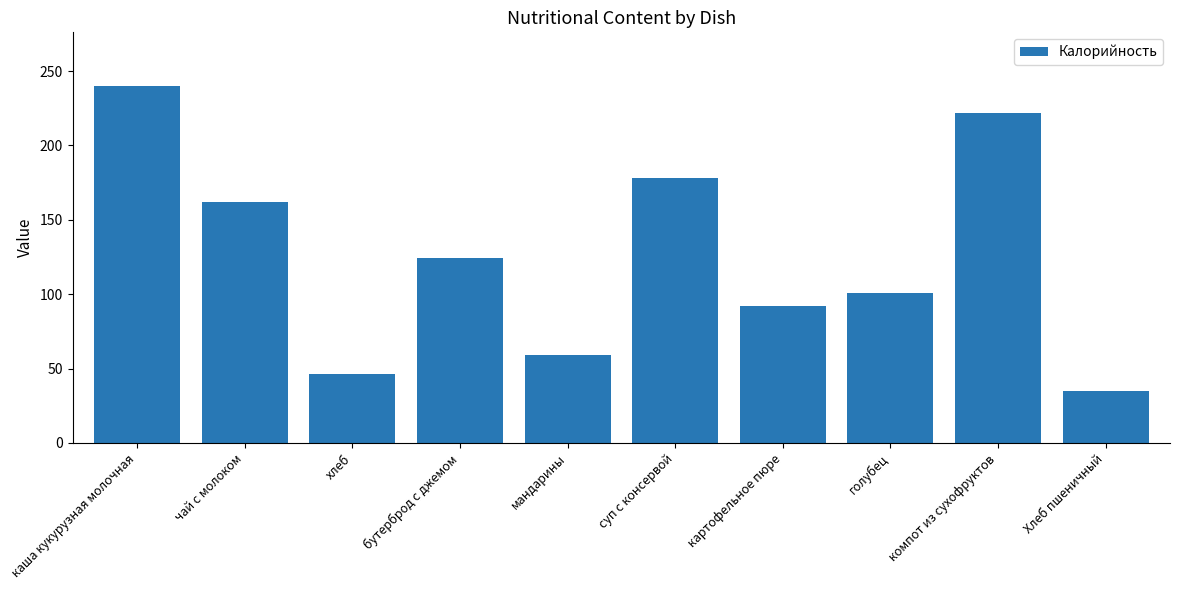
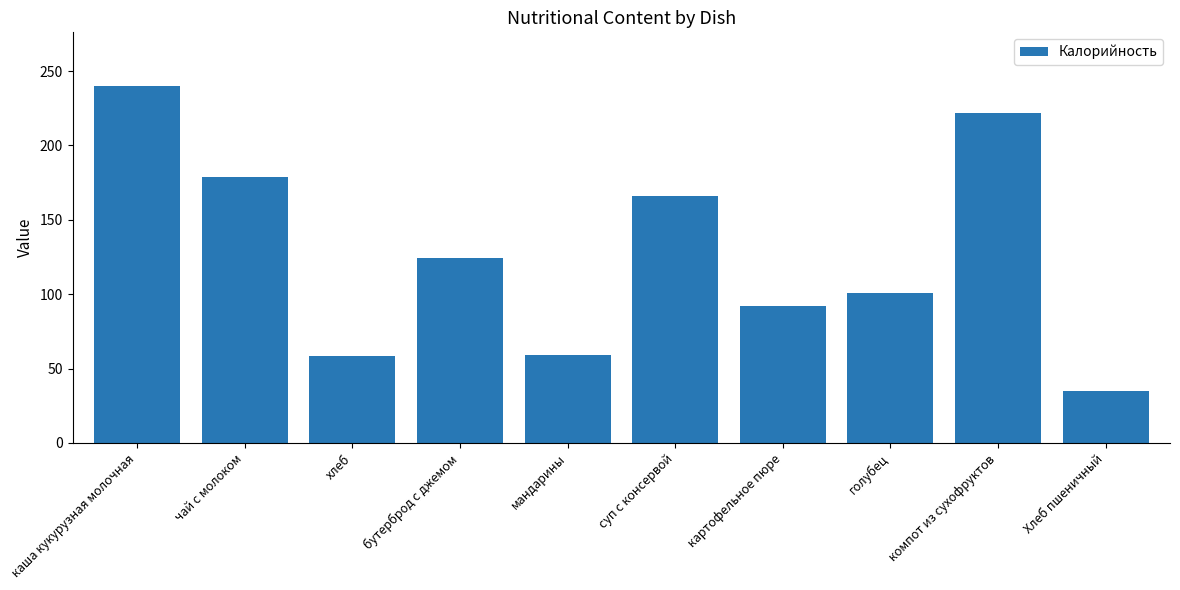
  {
    "каша кукурузная молочная": 240,
-   "чай с молоком": 162,
-   "хлеб": 47,
+   "чай с молоком": 179,
+   "хлеб": 59,
    "бутерброд с джемом": 124,
    "мандарины": 59,
-   "суп с консервой": 178,
+   "суп с консервой": 166,
    "картофельное пюре": 92,
    "голубец": 101,
    "компот из сухофруктов": 222,
    "Хлеб пшеничный": 35
  }
